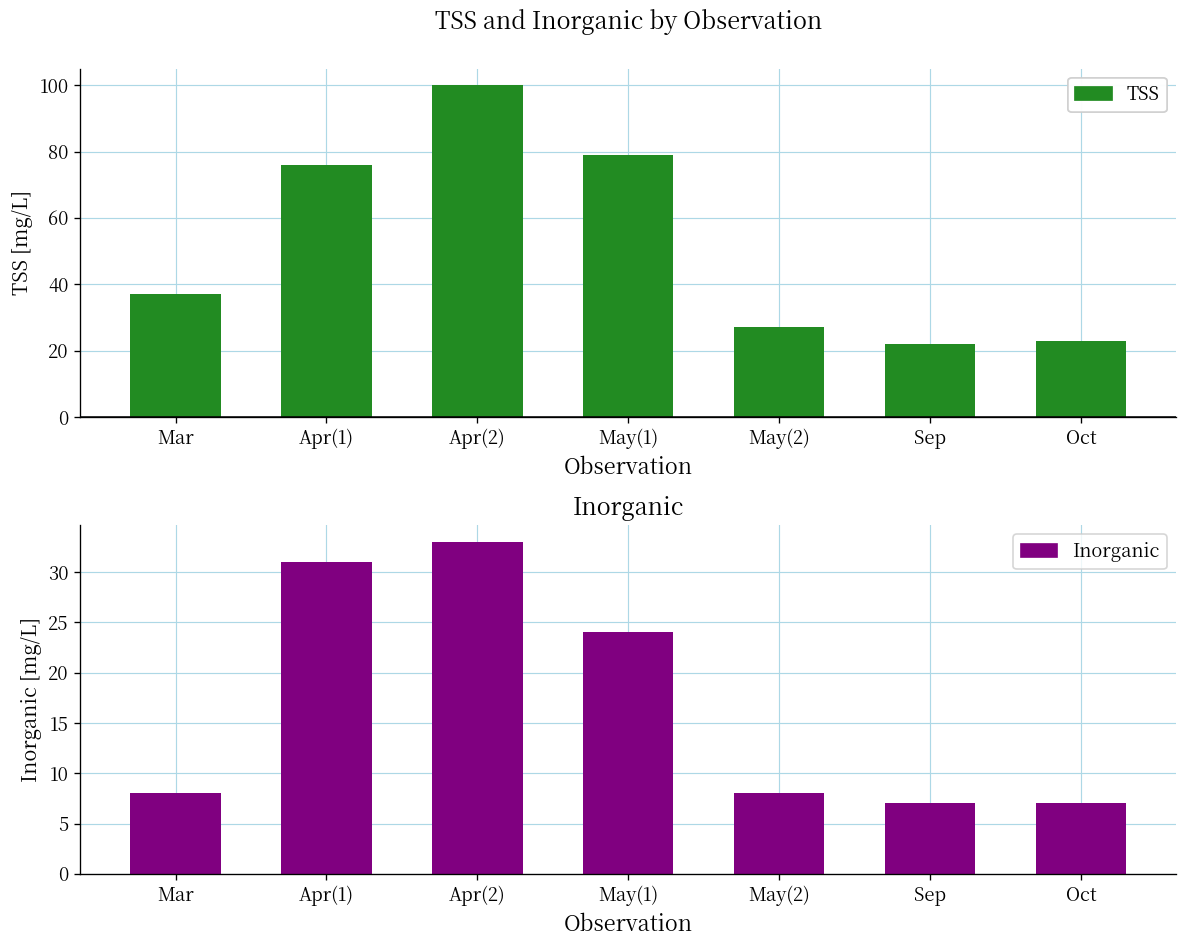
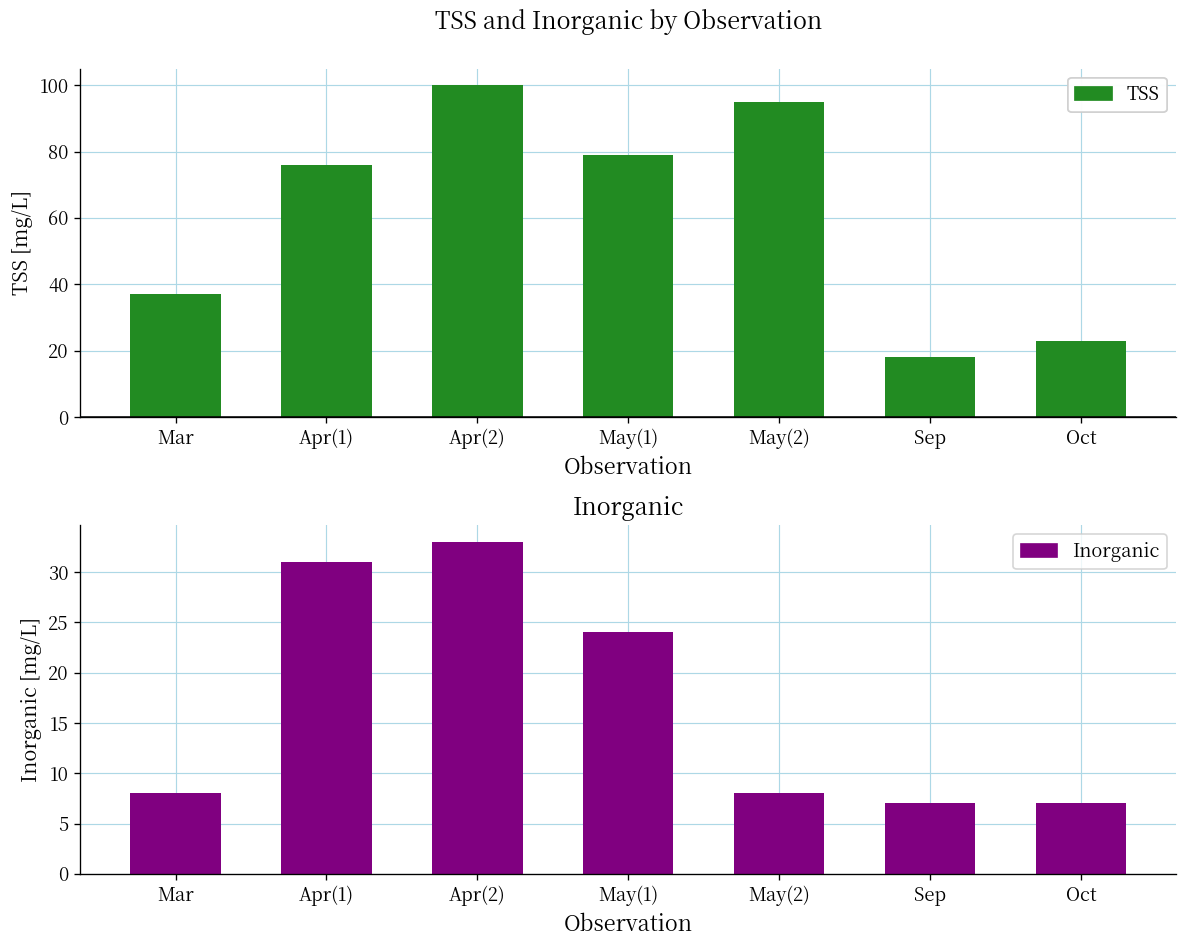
  {
    "TSS and Inorganic by Observation": {
      "Mar": 37,
      "Apr(1)": 76,
      "Apr(2)": 100,
      "May(1)": 79,
-     "May(2)": 27,
-     "Sep": 22,
+     "May(2)": 95,
+     "Sep": 18,
      "Oct": 23
    },
    "Inorganic": {
      "Mar": 8,
      "Apr(1)": 31,
      "Apr(2)": 33,
      "May(1)": 24,
      "May(2)": 8,
      "Sep": 7,
      "Oct": 7
    }
  }
